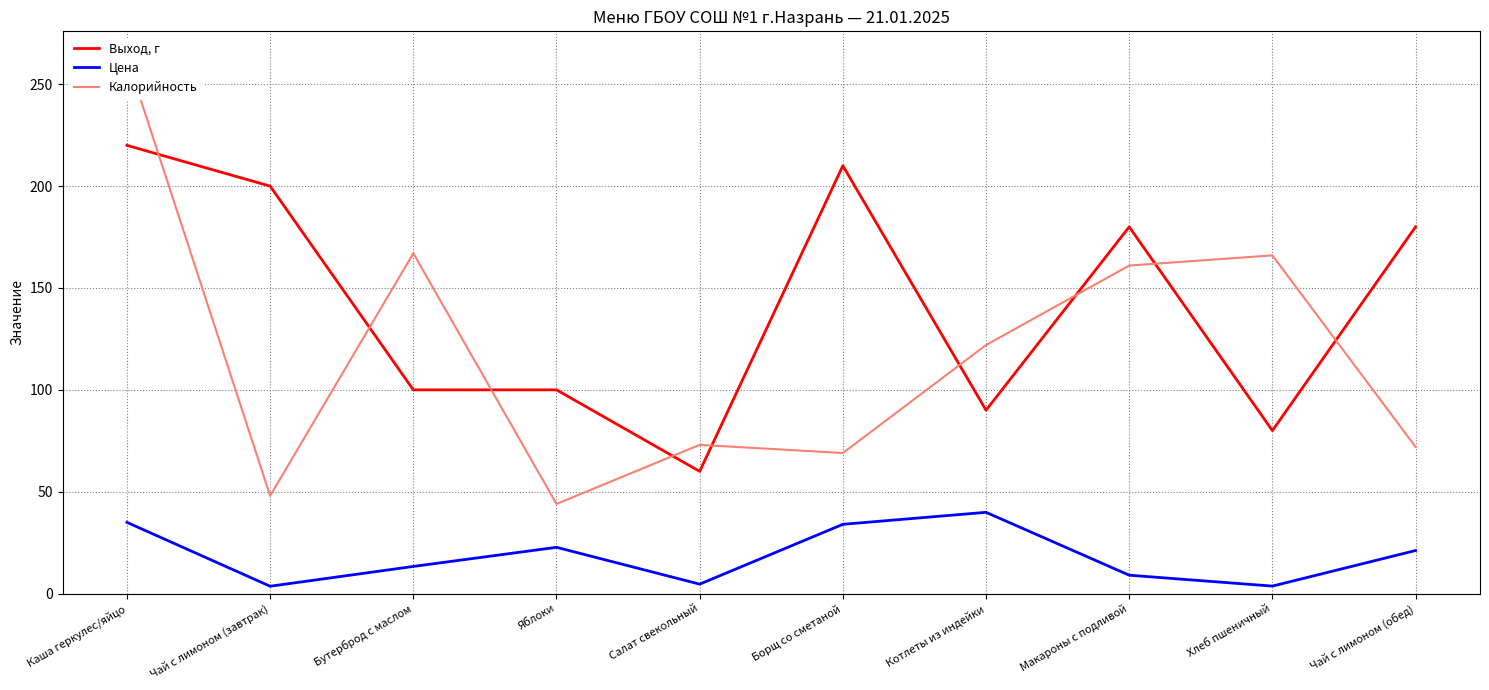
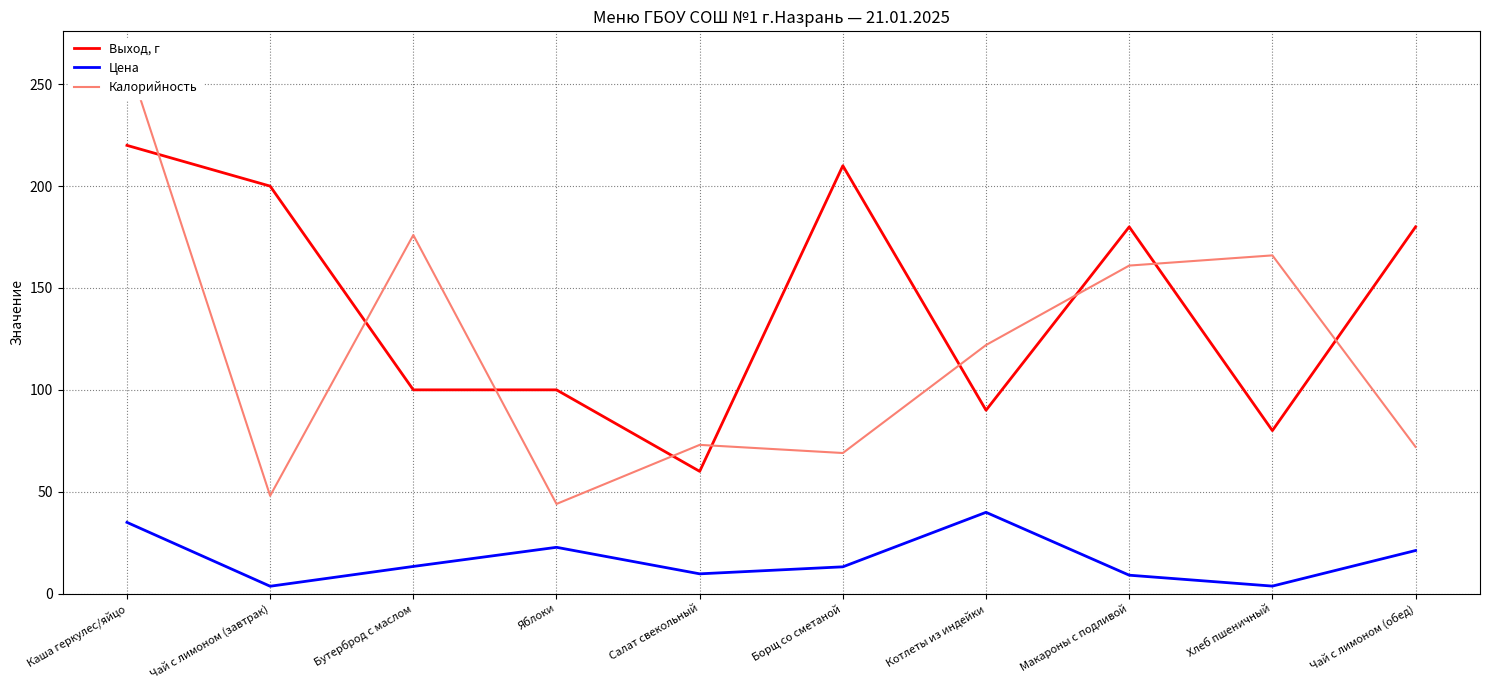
  {
    "Выход, г": {
      "Каша геркулес/яйцо": 220,
      "Чай с лимоном (завтрак)": 200,
      "Бутерброд с маслом": 100,
      "Яблоки": 100,
      "Салат свекольный": 60,
      "Борщ со сметаной": 210,
      "Котлеты из индейки": 90,
      "Макароны с подливой": 180,
      "Хлеб пшеничный": 80,
      "Чай с лимоном (обед)": 180
    },
    "Цена": {
      "Каша геркулес/яйцо": 35,
      "Чай с лимоном (завтрак)": 4,
      "Бутерброд с маслом": 13,
      "Яблоки": 23,
-     "Салат свекольный": 5,
-     "Борщ со сметаной": 34,
+     "Салат свекольный": 10,
+     "Борщ со сметаной": 13,
      "Котлеты из индейки": 40,
      "Макароны с подливой": 9,
      "Хлеб пшеничный": 4,
      "Чай с лимоном (обед)": 21
    },
    "Калорийность": {
      "Чай с лимоном (завтрак)": 48,
-     "Бутерброд с маслом": 167,
+     "Бутерброд с маслом": 176,
      "Яблоки": 44,
      "Салат свекольный": 73,
      "Борщ со сметаной": 69,
      "Котлеты из индейки": 122,
      "Макароны с подливой": 161,
      "Хлеб пшеничный": 166,
      "Чай с лимоном (обед)": 72
    }
  }
